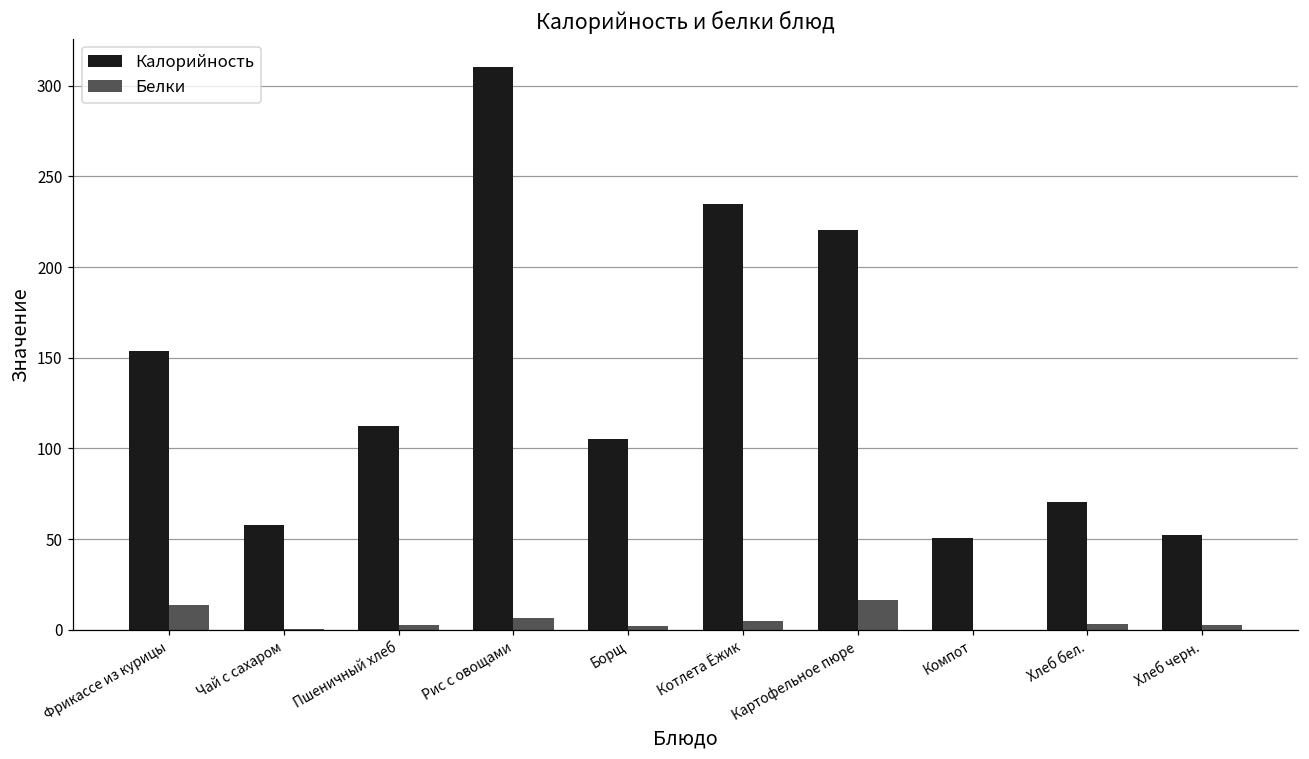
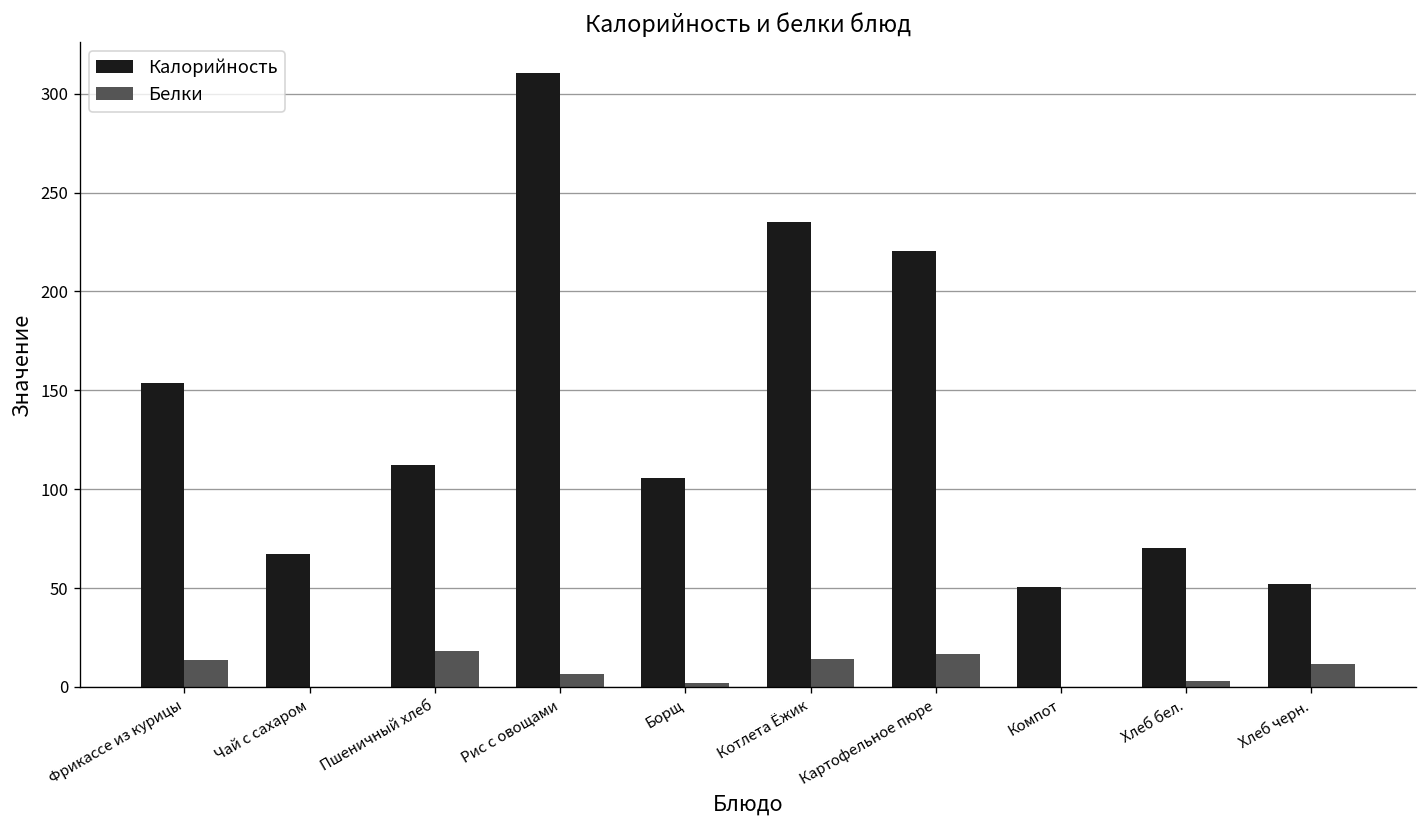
  {
    "Калорийность": {
      "Фрикассе из курицы": 154,
-     "Чай с сахаром": 58,
+     "Чай с сахаром": 67,
      "Пшеничный хлеб": 112,
      "Рис с овощами": 311,
      "Борщ": 105,
      "Котлета Ёжик": 235,
      "Картофельное пюре": 221,
      "Компот": 51,
      "Хлеб бел.": 71,
      "Хлеб черн.": 52
    },
    "Белки": {
      "Фрикассе из курицы": 14,
-     "Пшеничный хлеб": 2,
+     "Пшеничный хлеб": 18,
      "Рис с овощами": 7,
      "Борщ": 2,
-     "Котлета Ёжик": 5,
+     "Котлета Ёжик": 14,
      "Картофельное пюре": 17,
      "Компот": 0,
      "Хлеб бел.": 3,
-     "Хлеб черн.": 2
+     "Хлеб черн.": 12
    }
  }
